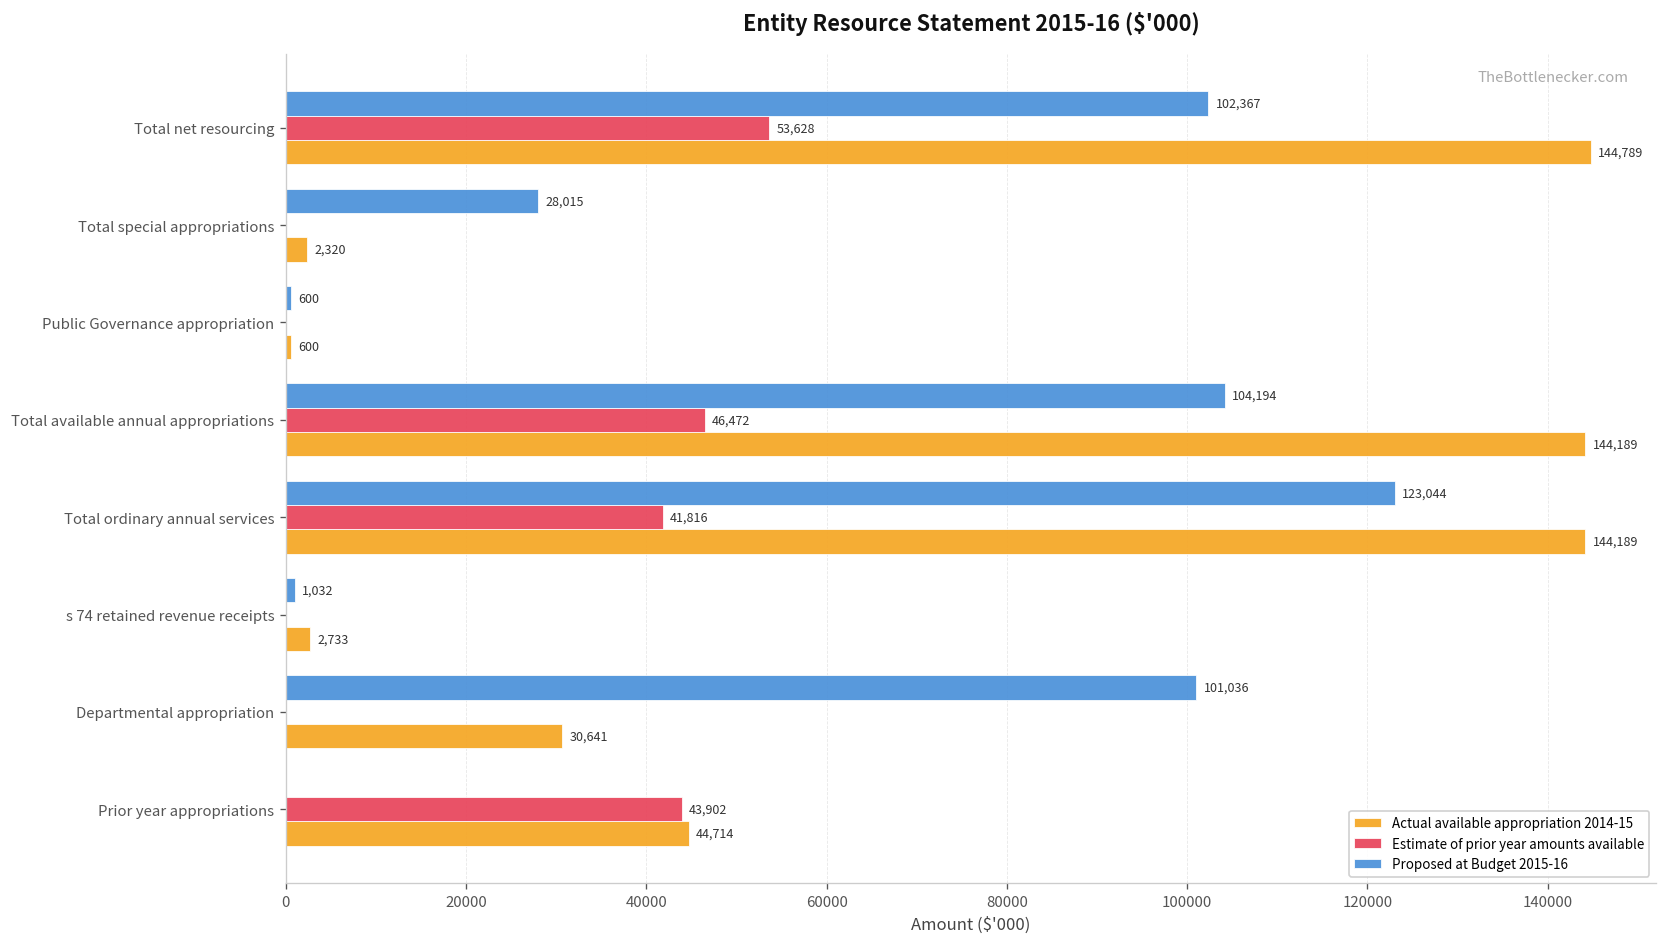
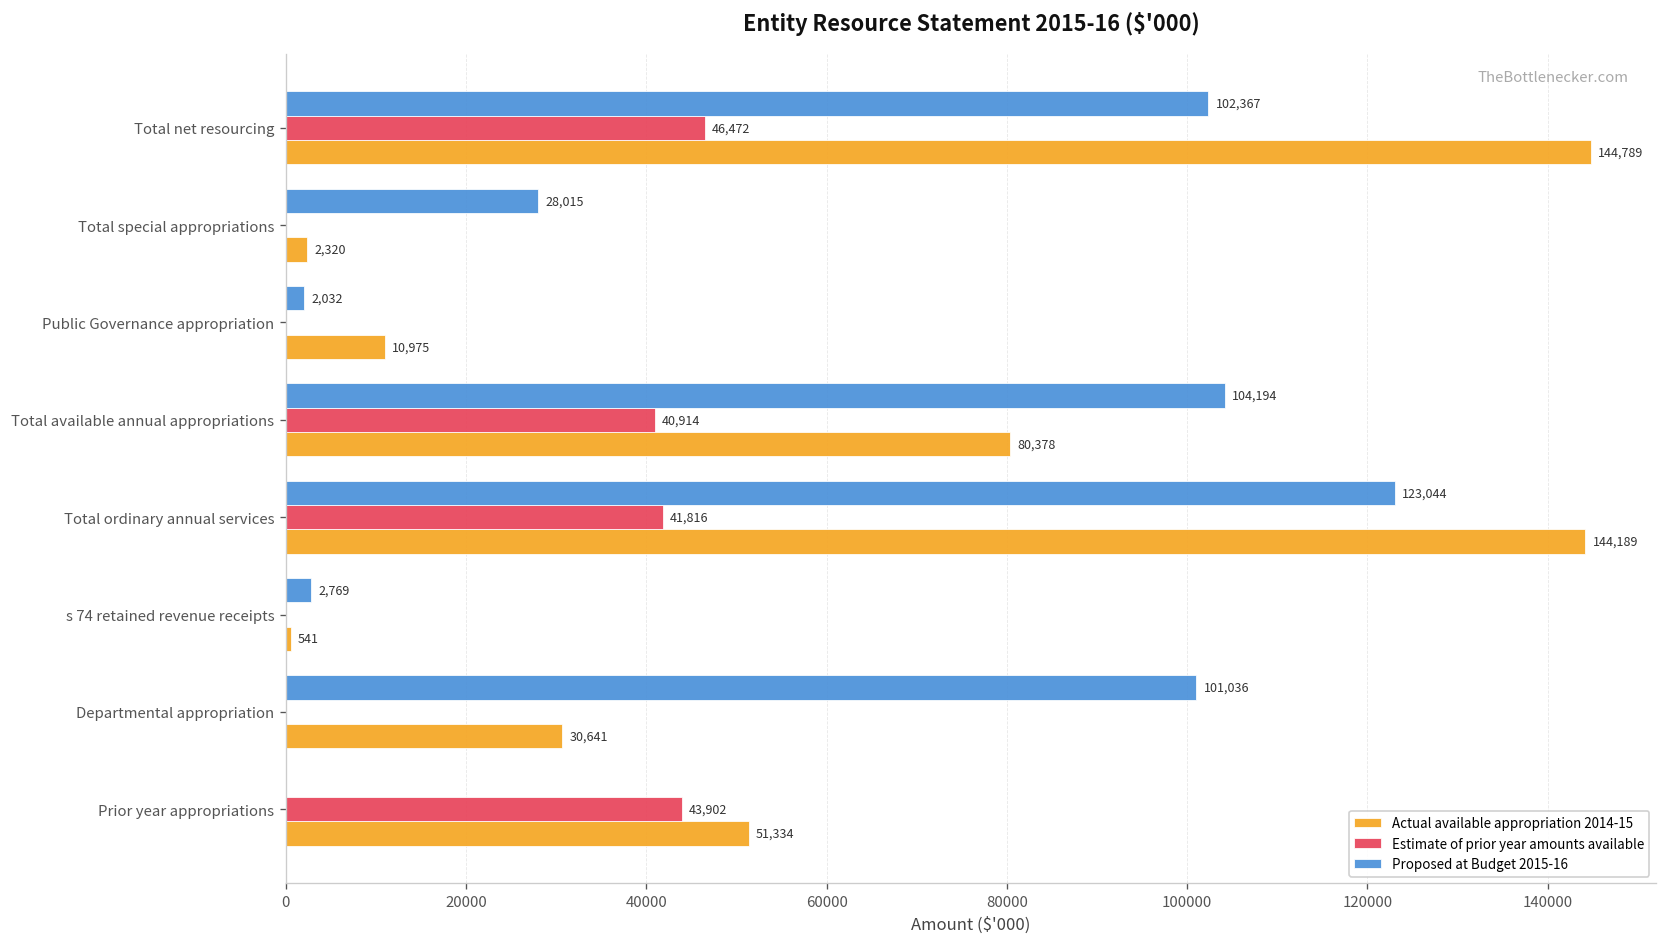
  {
    "Actual available appropriation 2014-15": {
      "Total net resourcing": "144,789",
      "Total special appropriations": "2,320",
-     "Public Governance appropriation": "600",
-     "Total available annual appropriations": "144,189",
+     "Public Governance appropriation": "10,975",
+     "Total available annual appropriations": "80,378",
      "Total ordinary annual services": "144,189",
-     "s 74 retained revenue receipts": "2,733",
+     "s 74 retained revenue receipts": "541",
      "Departmental appropriation": "30,641",
-     "Prior year appropriations": "44,714"
+     "Prior year appropriations": "51,334"
    },
    "Estimate of prior year amounts available": {
-     "Total net resourcing": "53,628",
-     "Total available annual appropriations": "46,472",
+     "Total net resourcing": "46,472",
+     "Total available annual appropriations": "40,914",
      "Total ordinary annual services": "41,816",
      "Prior year appropriations": "43,902"
    },
    "Proposed at Budget 2015-16": {
      "Total net resourcing": "102,367",
      "Total special appropriations": "28,015",
-     "Public Governance appropriation": "600",
+     "Public Governance appropriation": "2,032",
      "Total available annual appropriations": "104,194",
      "Total ordinary annual services": "123,044",
-     "s 74 retained revenue receipts": "1,032",
+     "s 74 retained revenue receipts": "2,769",
      "Departmental appropriation": "101,036"
    }
  }
